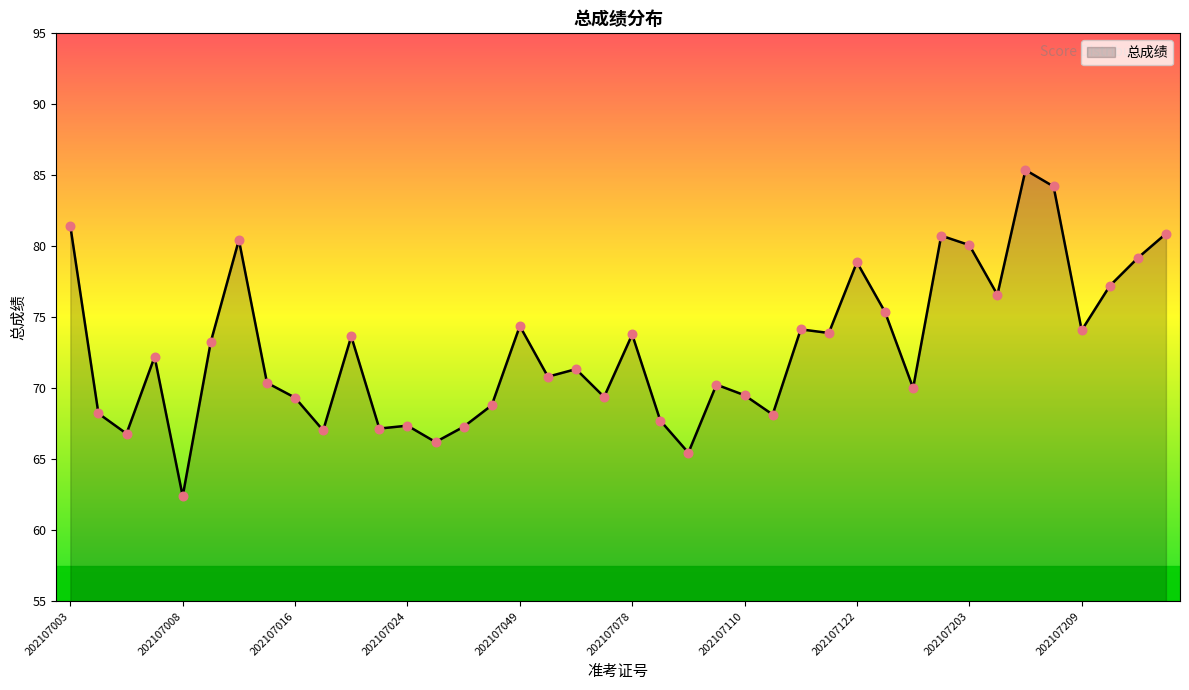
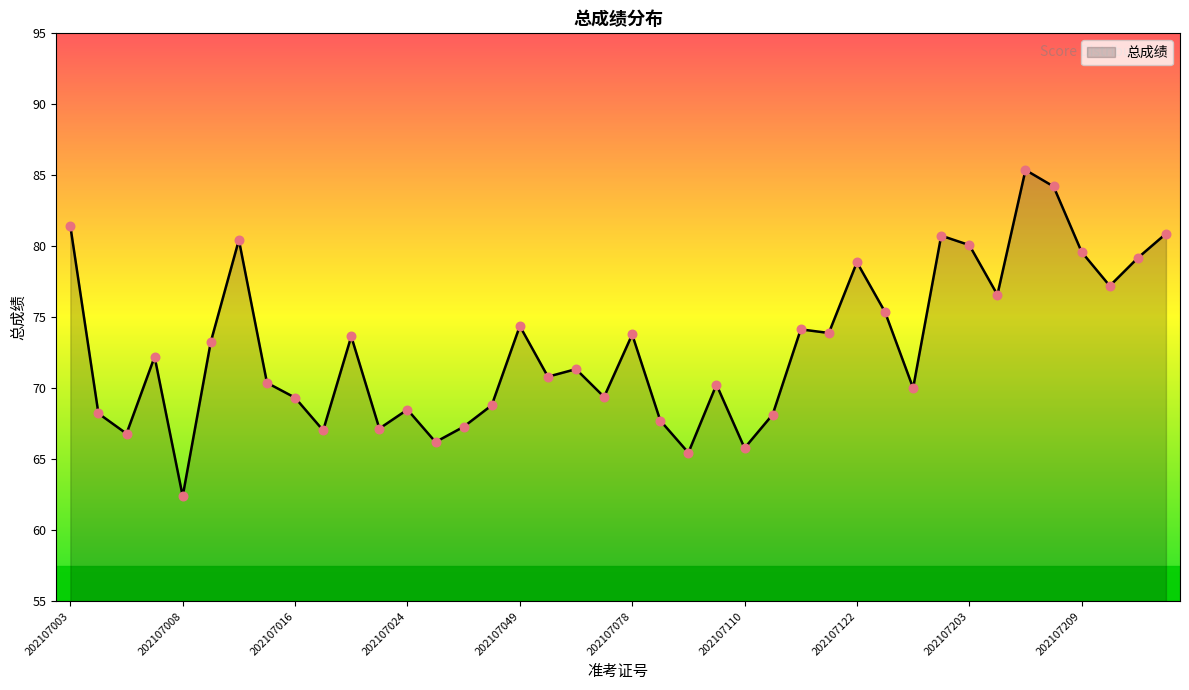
  {
    "202107003": 81.4,
    "202107008": 62.4,
    "202107016": 69.3,
-   "202107024": 67.4,
+   "202107024": 68.5,
    "202107049": 74.4,
    "202107078": 73.8,
-   "202107110": 69.5,
+   "202107110": 65.8,
    "202107122": 78.9,
    "202107203": 80.1,
-   "202107209": 74.1
+   "202107209": 79.6
  }
